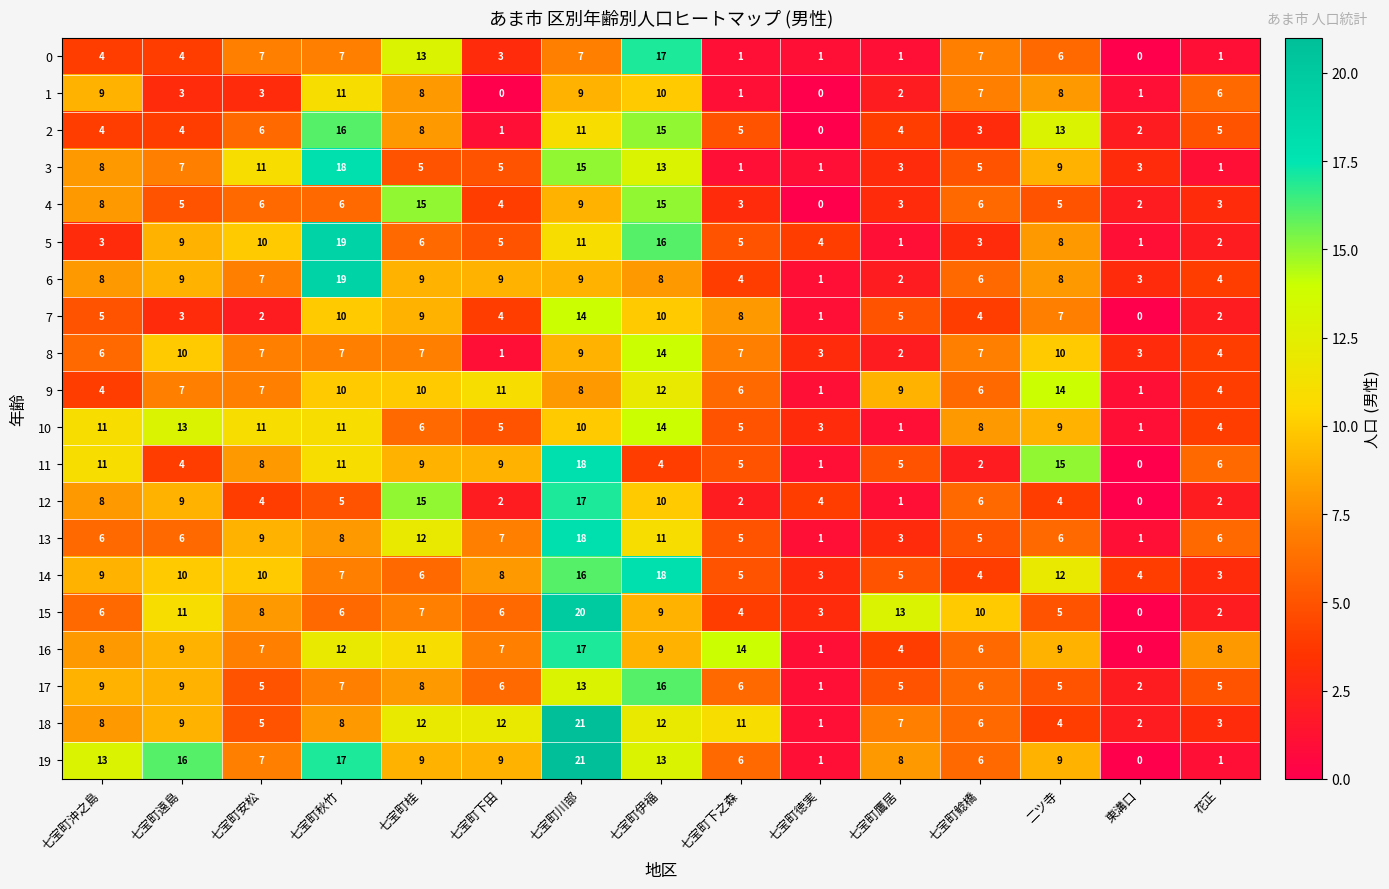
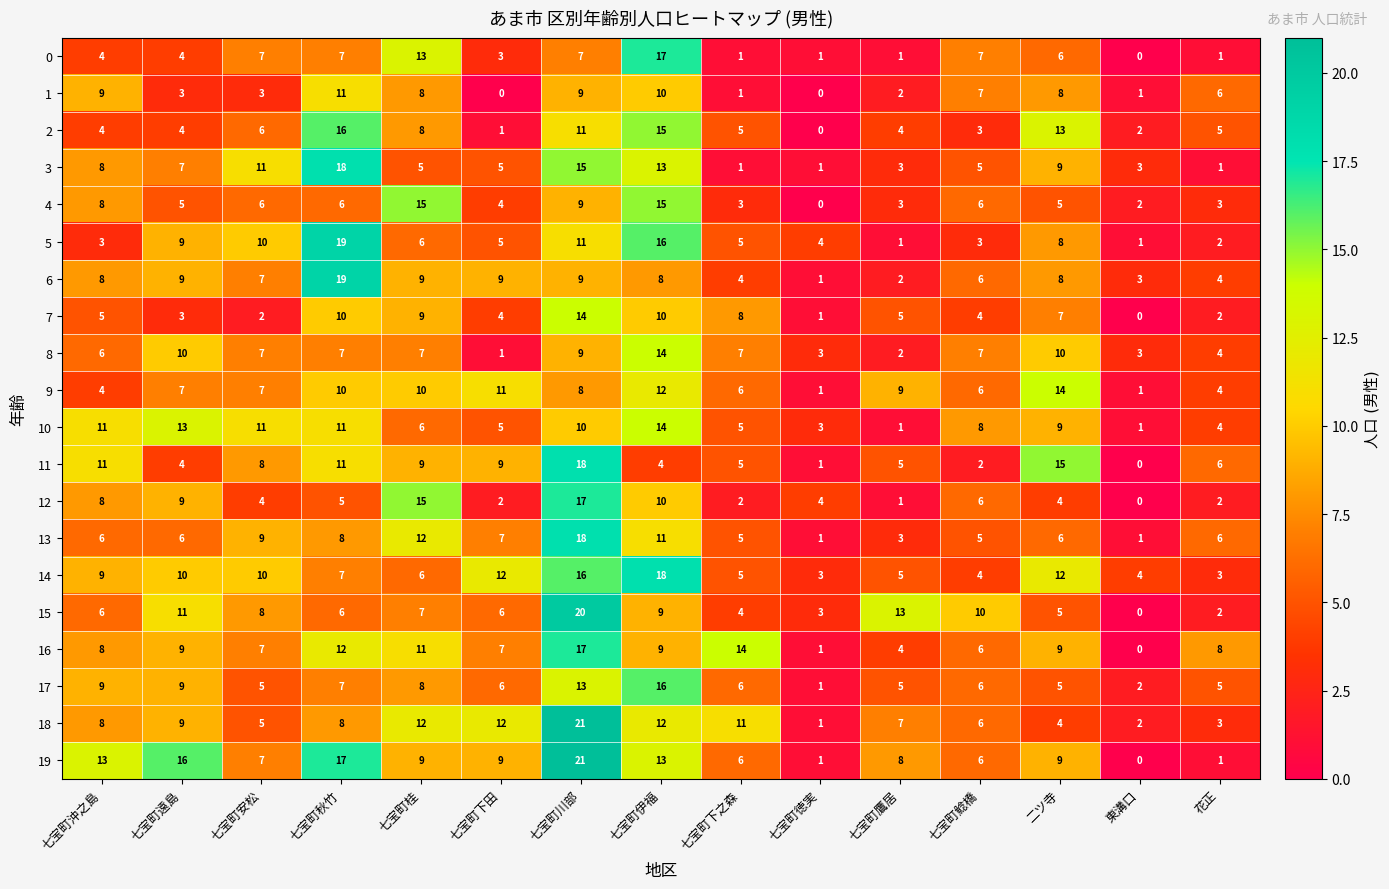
  {
    "14": {
      "七宝町沖之島": 9,
      "七宝町遠島": 10,
      "七宝町安松": 10,
      "七宝町秋竹": 7,
      "七宝町桂": 6,
-     "七宝町下田": 8,
+     "七宝町下田": 12,
      "七宝町川部": 16,
      "七宝町伊福": 18,
      "七宝町下之森": 5,
      "七宝町徳実": 3,
      "七宝町鷹居": 5,
      "七宝町鯰橋": 4,
      "二ツ寺": 12,
      "東溝口": 4,
      "花正": 3
    }
  }
